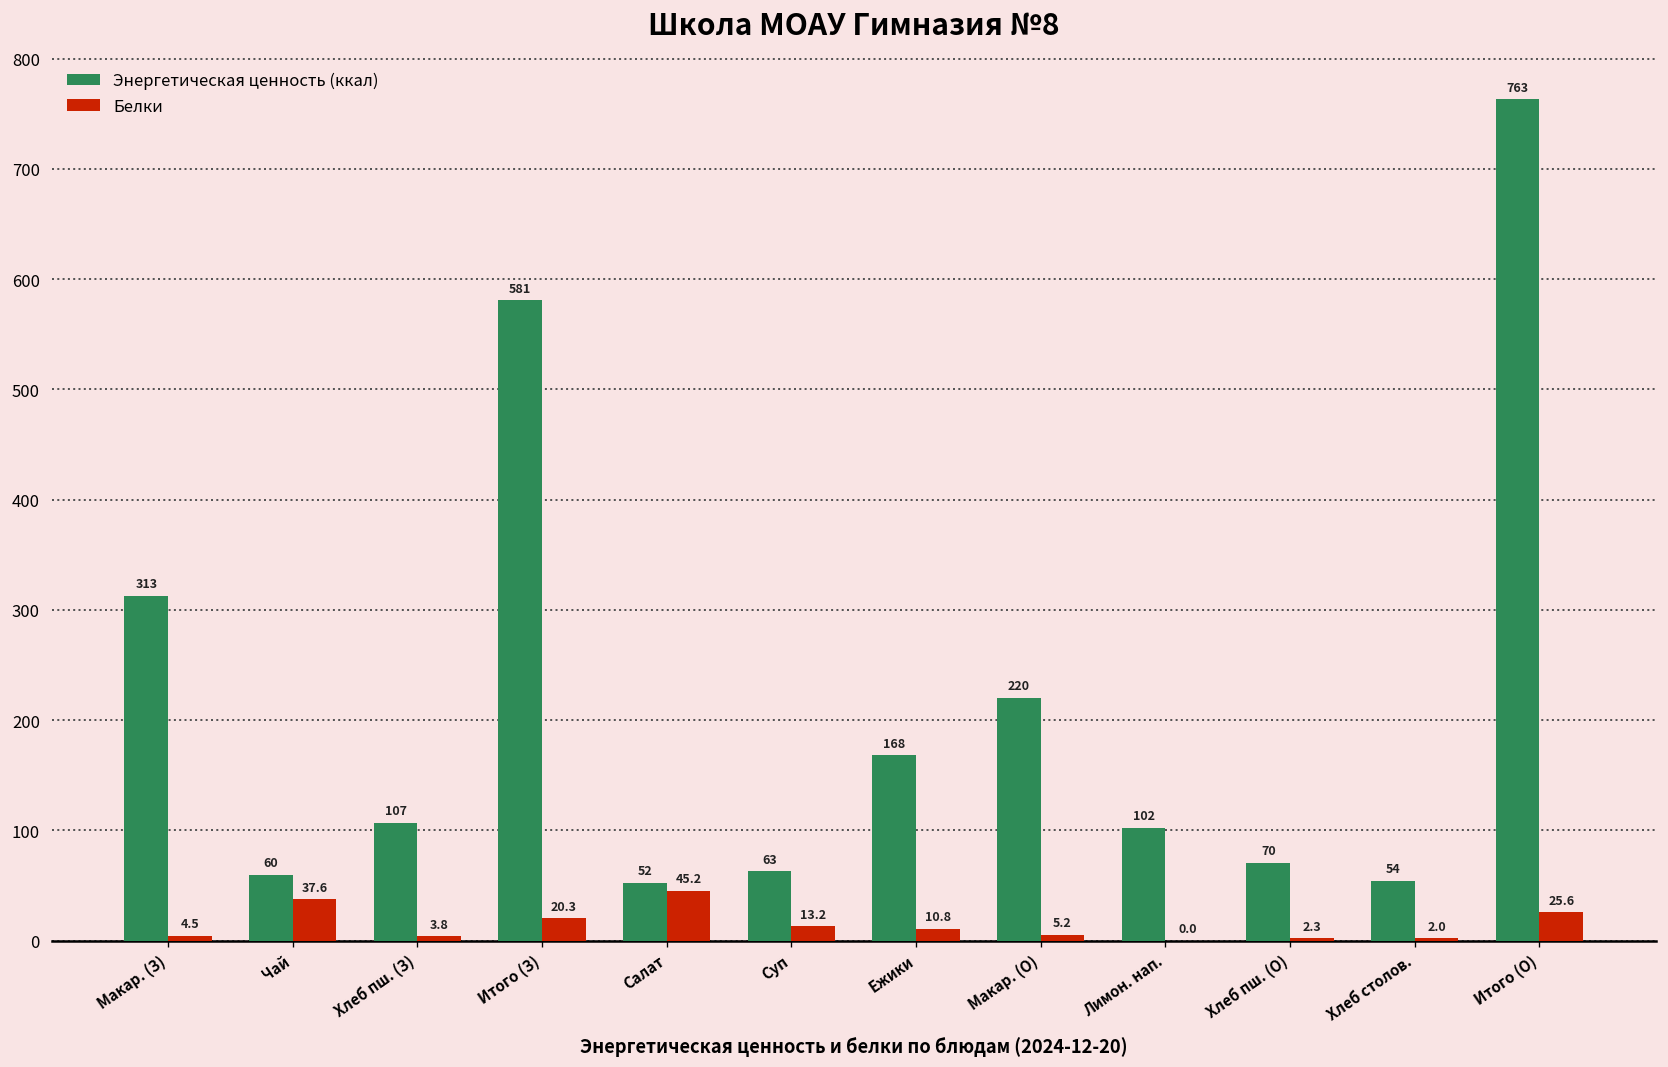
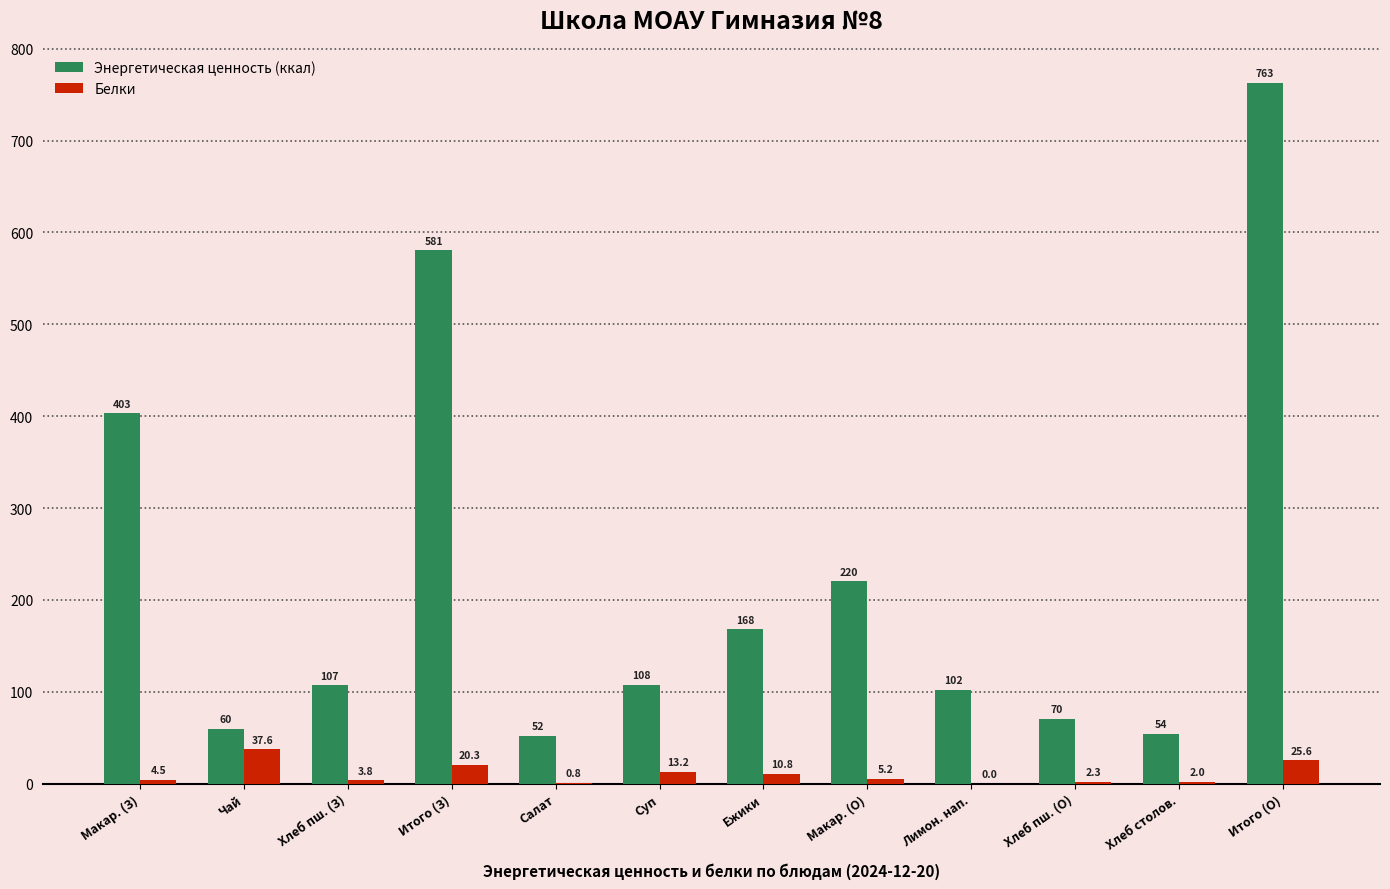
  {
    "Энергетическая ценность (ккал)": {
-     "Макар. (З)": 313,
+     "Макар. (З)": 403,
      "Чай": 60,
      "Хлеб пш. (З)": 107,
      "Итого (З)": 581,
      "Салат": 52,
-     "Суп": 63,
+     "Суп": 108,
      "Ежики": 168,
      "Макар. (О)": 220,
      "Лимон. нап.": 102,
      "Хлеб пш. (О)": 70,
      "Хлеб столов.": 54,
      "Итого (О)": 763
    },
    "Белки": {
      "Макар. (З)": 4.5,
      "Чай": 37.6,
      "Хлеб пш. (З)": 3.8,
      "Итого (З)": 20.3,
-     "Салат": 45.2,
+     "Салат": 0.8,
      "Суп": 13.2,
      "Ежики": 10.8,
      "Макар. (О)": 5.2,
      "Лимон. нап.": 0.0,
      "Хлеб пш. (О)": 2.3,
      "Хлеб столов.": 2.0,
      "Итого (О)": 25.6
    }
  }
